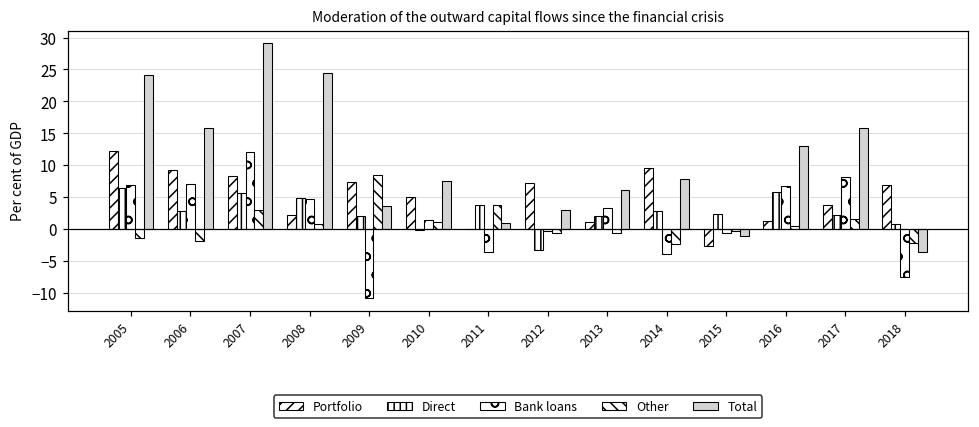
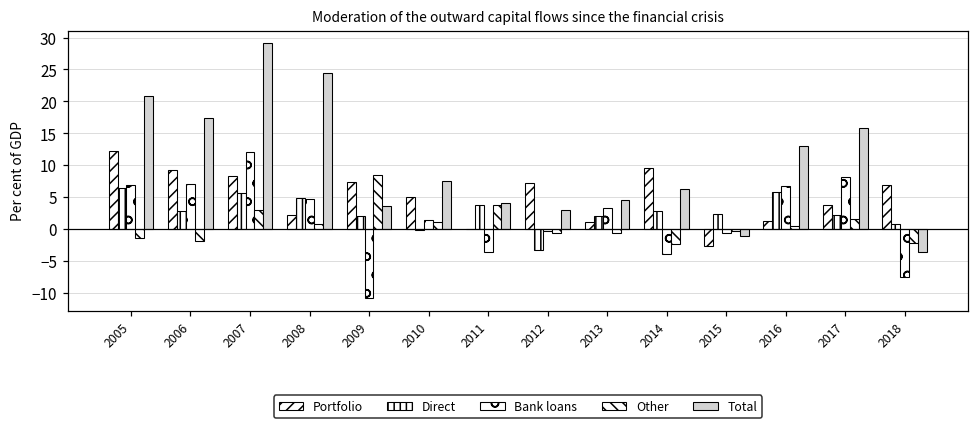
  {
    "Total": {
-     "2005": 24,
-     "2006": 16,
+     "2005": 21,
+     "2006": 17,
      "2007": 29,
      "2008": 24,
      "2009": 4,
      "2010": 8,
-     "2011": 1,
+     "2011": 4,
      "2012": 3,
-     "2013": 6,
-     "2014": 8,
+     "2013": 5,
+     "2014": 6,
      "2015": -1,
      "2016": 13,
      "2017": 16,
      "2018": -4
    }
  }
